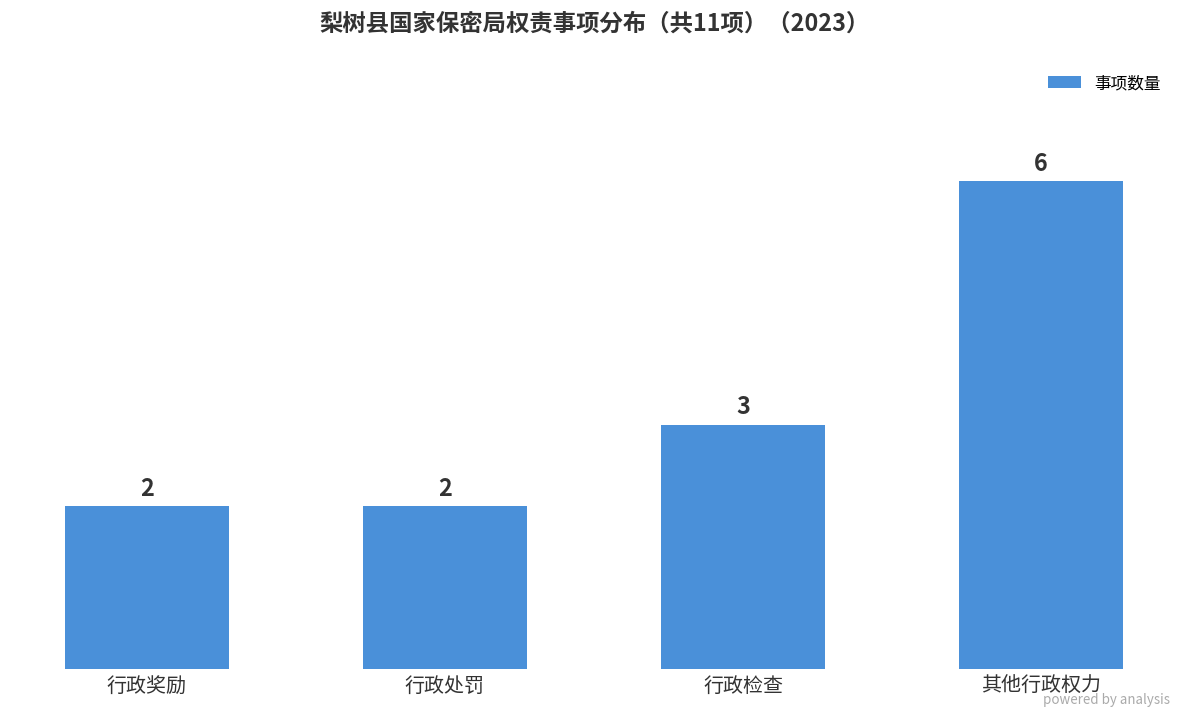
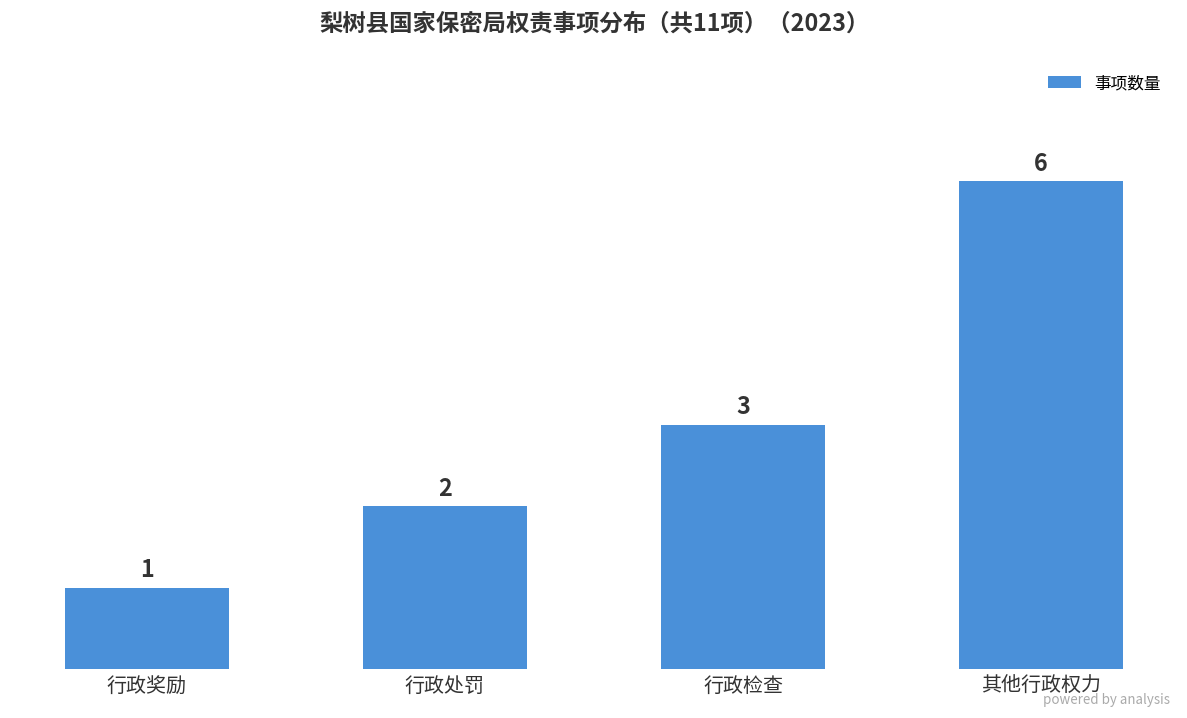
  {
-   "行政奖励": 2,
+   "行政奖励": 1,
    "行政处罚": 2,
    "行政检查": 3,
    "其他行政权力": 6
  }
